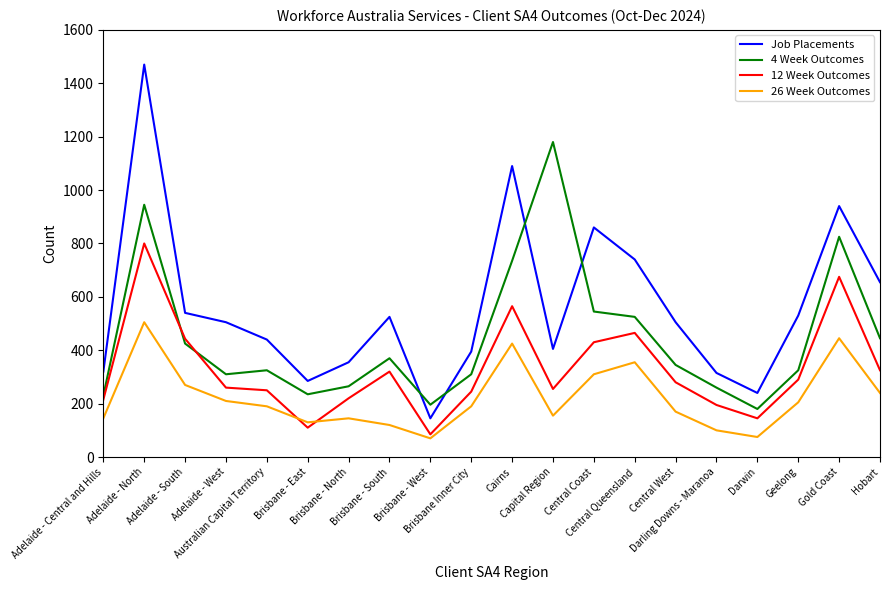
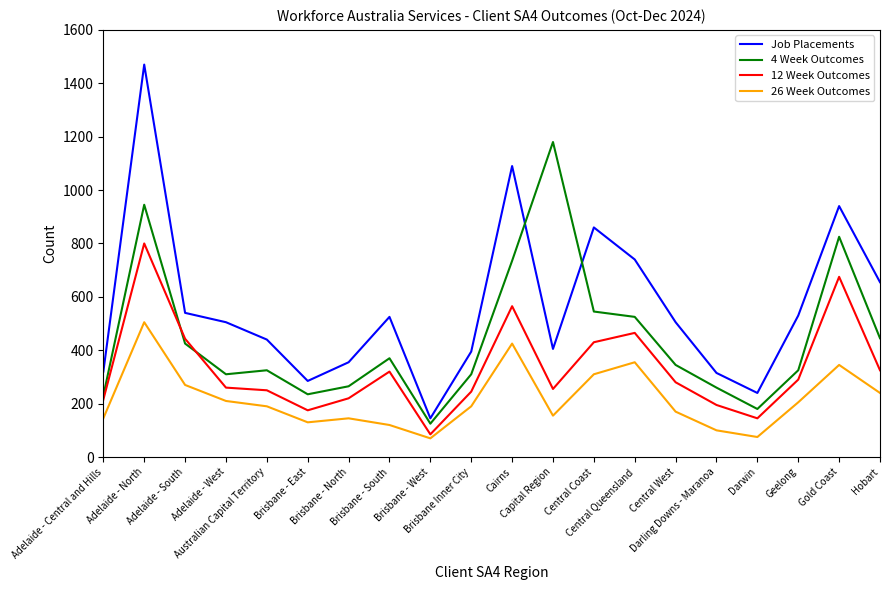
  {
    "Job Placements": {
      "Adelaide - Central and Hills": 320,
      "Adelaide - North": 1470,
      "Adelaide - South": 540,
      "Adelaide - West": 510,
      "Australian Capital Territory": 440,
      "Brisbane - East": 290,
      "Brisbane - North": 360,
      "Brisbane - South": 530,
      "Brisbane - West": 150,
      "Brisbane Inner City": 400,
      "Cairns": 1090,
      "Capital Region": 410,
      "Central Coast": 860,
      "Central Queensland": 740,
      "Central West": 510,
      "Darling Downs - Maranoa": 320,
      "Darwin": 240,
      "Geelong": 530,
      "Gold Coast": 940,
      "Hobart": 660
    },
    "4 Week Outcomes": {
      "Adelaide - Central and Hills": 230,
      "Adelaide - North": 950,
      "Adelaide - South": 430,
      "Adelaide - West": 310,
      "Australian Capital Territory": 330,
      "Brisbane - East": 240,
      "Brisbane - North": 270,
      "Brisbane - South": 370,
-     "Brisbane - West": 200,
+     "Brisbane - West": 130,
      "Brisbane Inner City": 310,
      "Cairns": 740,
      "Capital Region": 1180,
      "Central Coast": 550,
      "Central Queensland": 530,
      "Central West": 350,
      "Darling Downs - Maranoa": 260,
      "Darwin": 180,
      "Geelong": 330,
      "Gold Coast": 830,
      "Hobart": 450
    },
    "12 Week Outcomes": {
      "Adelaide - Central and Hills": 220,
      "Adelaide - North": 800,
      "Adelaide - South": 440,
      "Adelaide - West": 260,
      "Australian Capital Territory": 250,
-     "Brisbane - East": 110,
+     "Brisbane - East": 180,
      "Brisbane - North": 220,
      "Brisbane - South": 320,
      "Brisbane - West": 90,
      "Brisbane Inner City": 250,
      "Cairns": 570,
      "Capital Region": 260,
      "Central Coast": 430,
      "Central Queensland": 470,
      "Central West": 280,
      "Darling Downs - Maranoa": 200,
      "Darwin": 150,
      "Geelong": 290,
      "Gold Coast": 680,
      "Hobart": 330
    },
    "26 Week Outcomes": {
      "Adelaide - Central and Hills": 150,
      "Adelaide - North": 510,
      "Adelaide - South": 270,
      "Adelaide - West": 210,
      "Australian Capital Territory": 190,
      "Brisbane - East": 130,
      "Brisbane - North": 150,
      "Brisbane - South": 120,
      "Brisbane - West": 70,
      "Brisbane Inner City": 190,
      "Cairns": 430,
      "Capital Region": 160,
      "Central Coast": 310,
      "Central Queensland": 360,
      "Central West": 170,
      "Darling Downs - Maranoa": 100,
      "Darwin": 80,
      "Geelong": 210,
-     "Gold Coast": 450,
+     "Gold Coast": 350,
      "Hobart": 240
    }
  }
